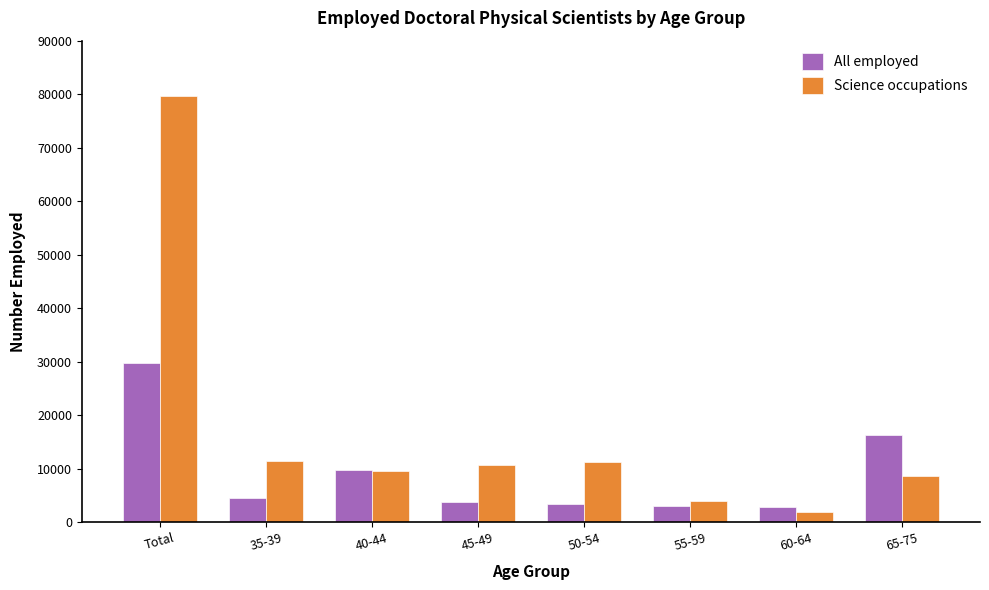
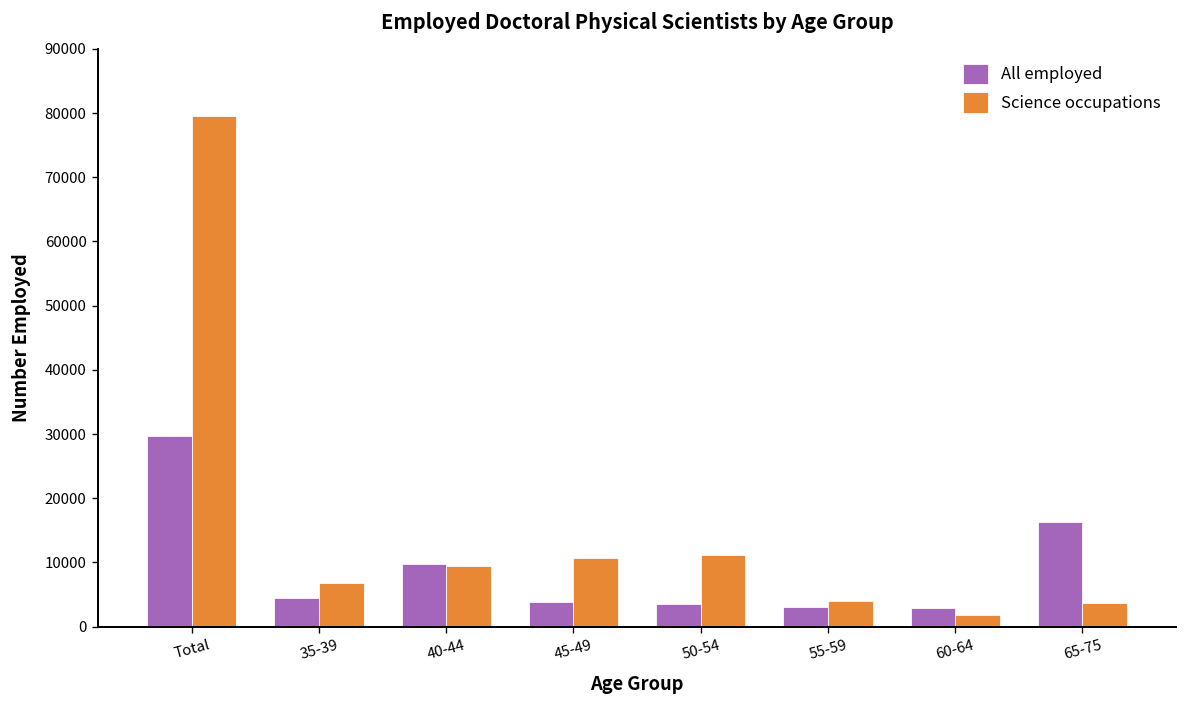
  {
    "All employed": {
      "Total": 30000,
      "35-39": 5000,
      "40-44": 10000,
      "45-49": 4000,
      "50-54": 4000,
      "55-59": 3000,
      "60-64": 3000,
      "65-75": 16000
    },
    "Science occupations": {
      "Total": 80000,
-     "35-39": 11000,
+     "35-39": 7000,
      "40-44": 10000,
      "45-49": 11000,
      "50-54": 11000,
      "55-59": 4000,
      "60-64": 2000,
-     "65-75": 9000
+     "65-75": 4000
    }
  }
